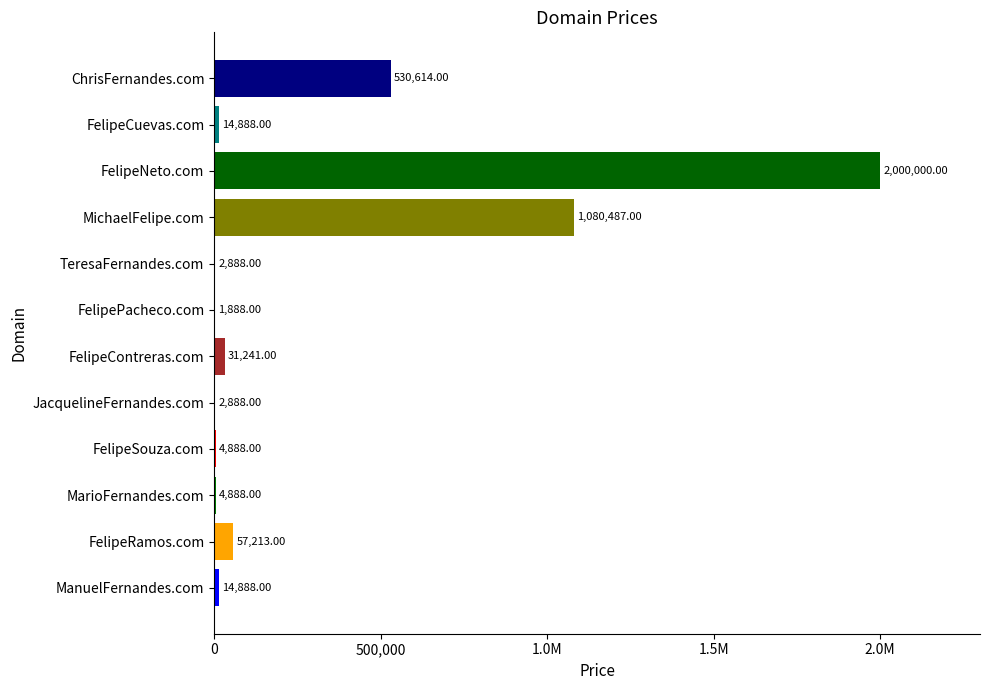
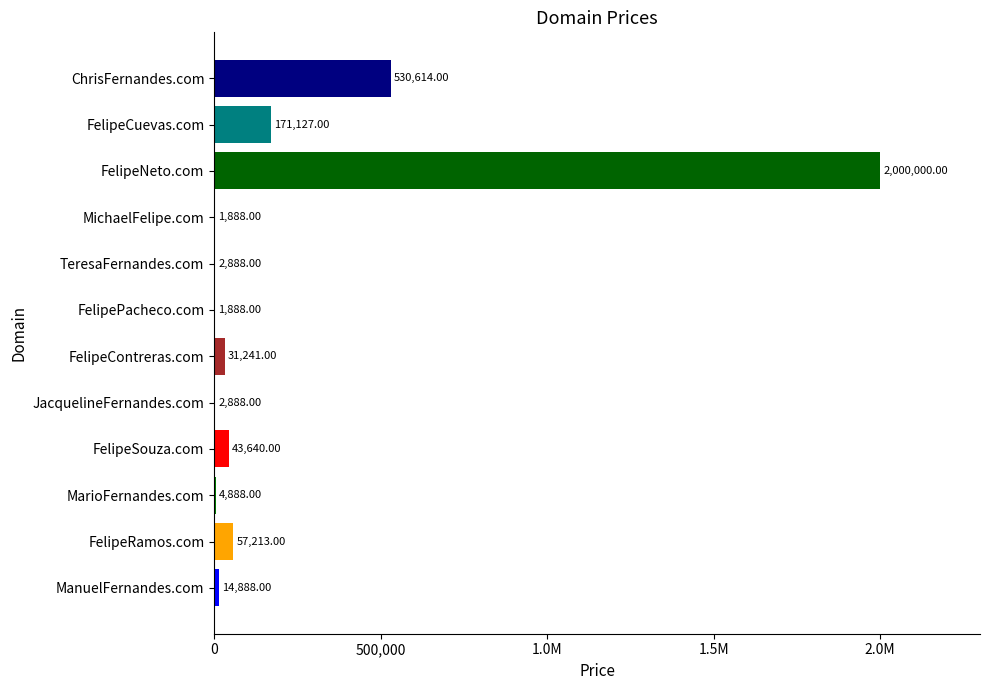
  {
    "ChrisFernandes.com": "530,614.00",
-   "FelipeCuevas.com": "14,888.00",
+   "FelipeCuevas.com": "171,127.00",
    "FelipeNeto.com": "2,000,000.00",
-   "MichaelFelipe.com": "1,080,487.00",
+   "MichaelFelipe.com": "1,888.00",
    "TeresaFernandes.com": "2,888.00",
    "FelipePacheco.com": "1,888.00",
    "FelipeContreras.com": "31,241.00",
    "JacquelineFernandes.com": "2,888.00",
-   "FelipeSouza.com": "4,888.00",
+   "FelipeSouza.com": "43,640.00",
    "MarioFernandes.com": "4,888.00",
    "FelipeRamos.com": "57,213.00",
    "ManuelFernandes.com": "14,888.00"
  }
